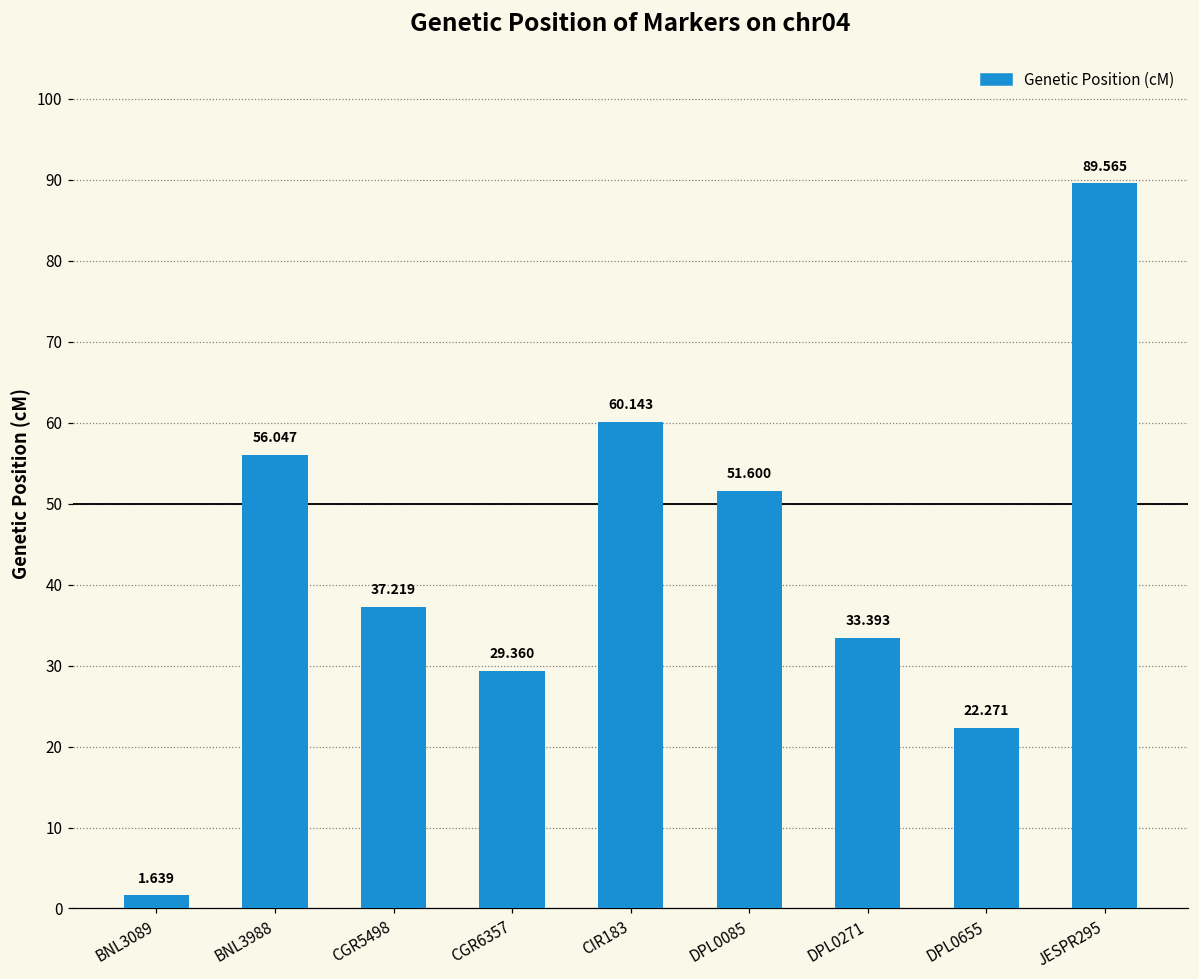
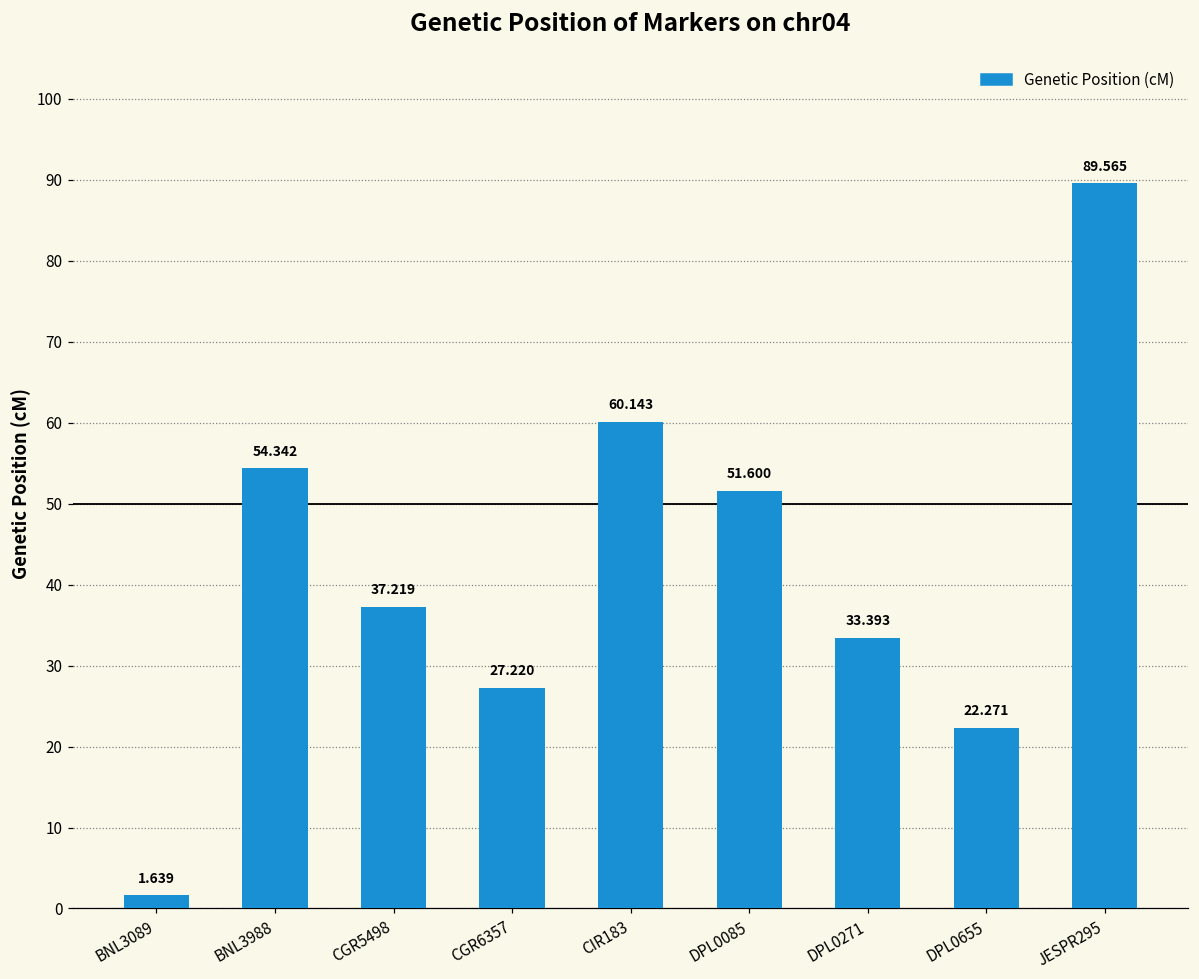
  {
    "BNL3089": 1.639,
-   "BNL3988": 56.047,
+   "BNL3988": 54.342,
    "CGR5498": 37.219,
-   "CGR6357": 29.360,
+   "CGR6357": 27.220,
    "CIR183": 60.143,
    "DPL0085": 51.600,
    "DPL0271": 33.393,
    "DPL0655": 22.271,
    "JESPR295": 89.565
  }
